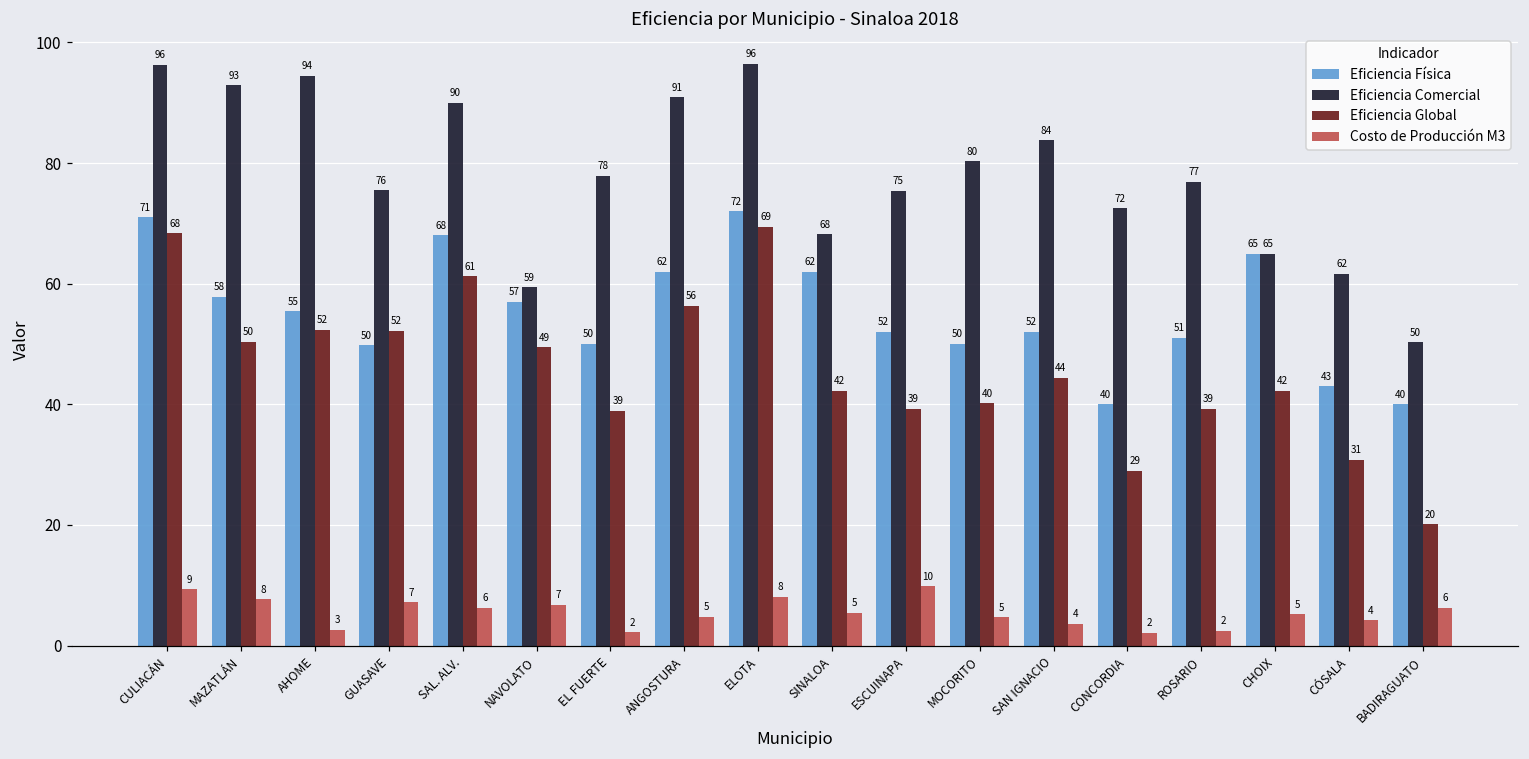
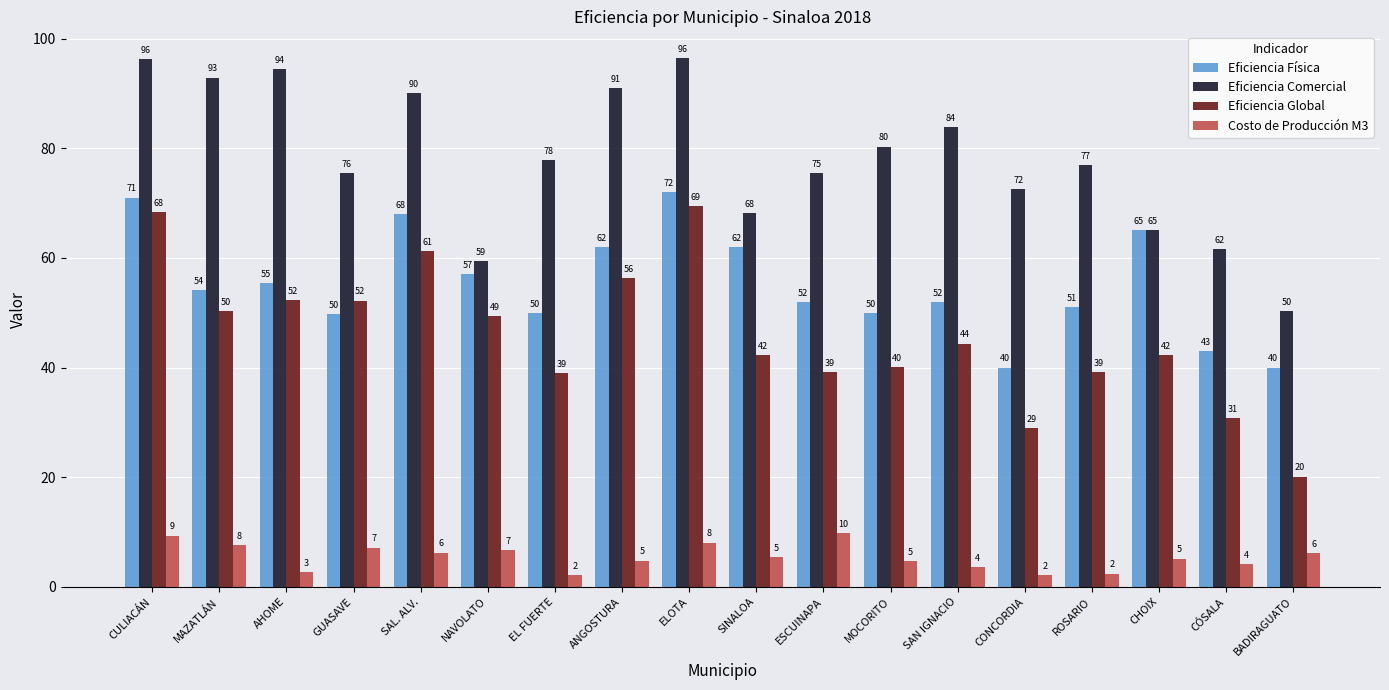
  {
    "Eficiencia Física": {
      "CULIACÁN": 71,
-     "MAZATLÁN": 58,
+     "MAZATLÁN": 54,
      "AHOME": 55,
      "GUASAVE": 50,
      "SAL. ALV.": 68,
      "NAVOLATO": 57,
      "EL FUERTE": 50,
      "ANGOSTURA": 62,
      "ELOTA": 72,
      "SINALOA": 62,
      "ESCUINAPA": 52,
      "MOCORITO": 50,
      "SAN IGNACIO": 52,
      "CONCORDIA": 40,
      "ROSARIO": 51,
      "CHOIX": 65,
      "CÓSALA": 43,
      "BADIRAGUATO": 40
    },
    "Eficiencia Comercial": {
      "CULIACÁN": 96,
      "MAZATLÁN": 93,
      "AHOME": 94,
      "GUASAVE": 76,
      "SAL. ALV.": 90,
      "NAVOLATO": 59,
      "EL FUERTE": 78,
      "ANGOSTURA": 91,
      "ELOTA": 96,
      "SINALOA": 68,
      "ESCUINAPA": 75,
      "MOCORITO": 80,
      "SAN IGNACIO": 84,
      "CONCORDIA": 72,
      "ROSARIO": 77,
      "CHOIX": 65,
      "CÓSALA": 62,
      "BADIRAGUATO": 50
    },
    "Eficiencia Global": {
      "CULIACÁN": 68,
      "MAZATLÁN": 50,
      "AHOME": 52,
      "GUASAVE": 52,
      "SAL. ALV.": 61,
      "NAVOLATO": 49,
      "EL FUERTE": 39,
      "ANGOSTURA": 56,
      "ELOTA": 69,
      "SINALOA": 42,
      "ESCUINAPA": 39,
      "MOCORITO": 40,
      "SAN IGNACIO": 44,
      "CONCORDIA": 29,
      "ROSARIO": 39,
      "CHOIX": 42,
      "CÓSALA": 31,
      "BADIRAGUATO": 20
    },
    "Costo de Producción M3": {
      "CULIACÁN": 9,
      "MAZATLÁN": 8,
      "AHOME": 3,
      "GUASAVE": 7,
      "SAL. ALV.": 6,
      "NAVOLATO": 7,
      "EL FUERTE": 2,
      "ANGOSTURA": 5,
      "ELOTA": 8,
      "SINALOA": 5,
      "ESCUINAPA": 10,
      "MOCORITO": 5,
      "SAN IGNACIO": 4,
      "CONCORDIA": 2,
      "ROSARIO": 2,
      "CHOIX": 5,
      "CÓSALA": 4,
      "BADIRAGUATO": 6
    }
  }
